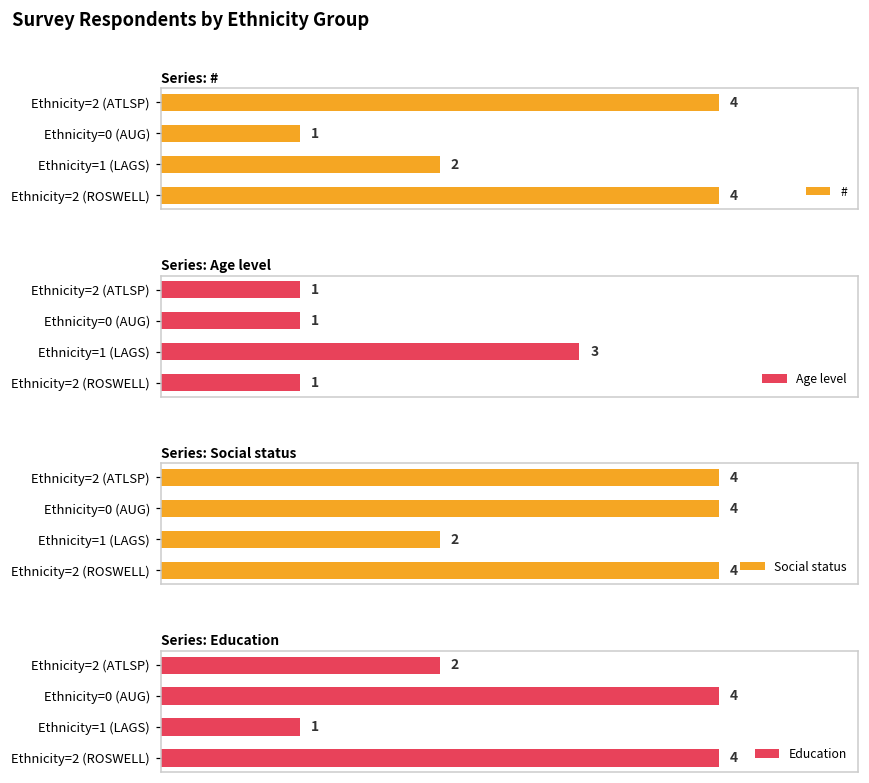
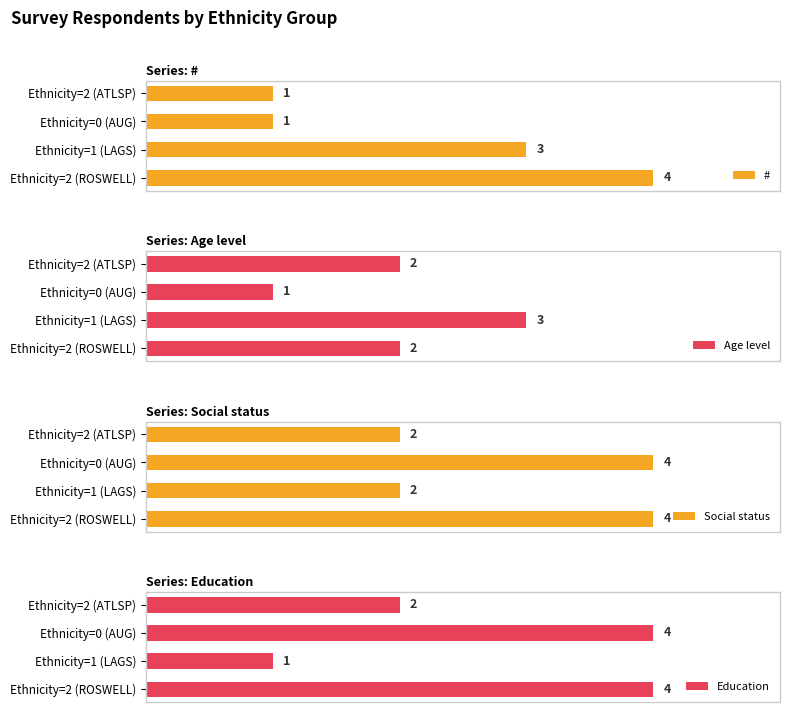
  {
    "Series: #": {
-     "Ethnicity=2 (ATLSP)": 4,
+     "Ethnicity=2 (ATLSP)": 1,
      "Ethnicity=0 (AUG)": 1,
-     "Ethnicity=1 (LAGS)": 2,
+     "Ethnicity=1 (LAGS)": 3,
      "Ethnicity=2 (ROSWELL)": 4
    },
    "Series: Age level": {
-     "Ethnicity=2 (ATLSP)": 1,
+     "Ethnicity=2 (ATLSP)": 2,
      "Ethnicity=0 (AUG)": 1,
      "Ethnicity=1 (LAGS)": 3,
-     "Ethnicity=2 (ROSWELL)": 1
+     "Ethnicity=2 (ROSWELL)": 2
    },
    "Series: Social status": {
-     "Ethnicity=2 (ATLSP)": 4,
+     "Ethnicity=2 (ATLSP)": 2,
      "Ethnicity=0 (AUG)": 4,
      "Ethnicity=1 (LAGS)": 2,
      "Ethnicity=2 (ROSWELL)": 4
    },
    "Series: Education": {
      "Ethnicity=2 (ATLSP)": 2,
      "Ethnicity=0 (AUG)": 4,
      "Ethnicity=1 (LAGS)": 1,
      "Ethnicity=2 (ROSWELL)": 4
    }
  }
